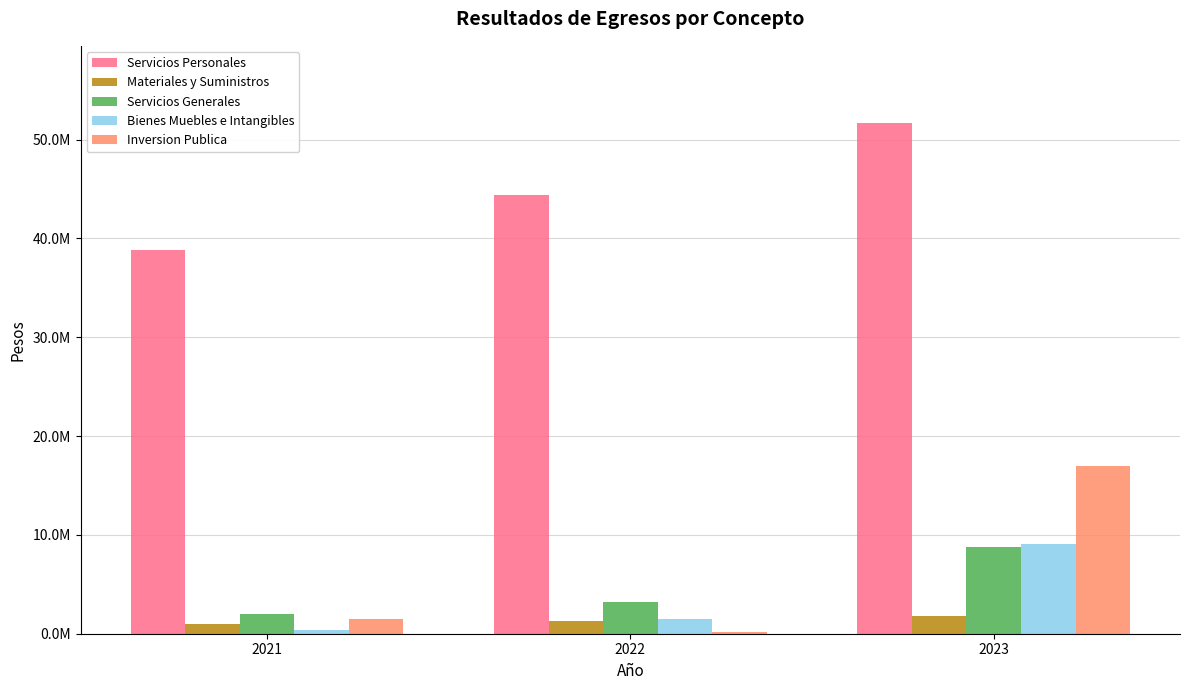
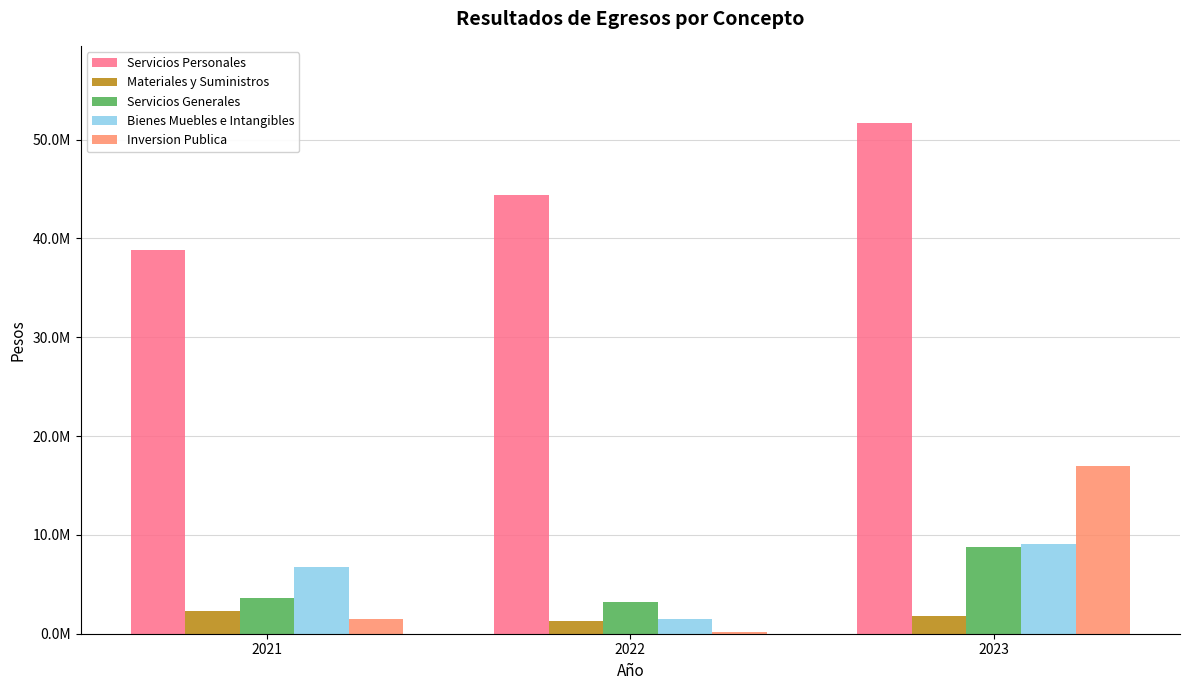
  {
    "Materiales y Suministros": {
-     "2021": 1000000,
+     "2021": 2000000,
      "2022": 1000000,
      "2023": 2000000
    },
    "Servicios Generales": {
-     "2021": 2000000,
+     "2021": 4000000,
      "2022": 3000000,
      "2023": 9000000
    },
    "Bienes Muebles e Intangibles": {
-     "2021": 0,
+     "2021": 7000000,
      "2022": 1000000,
      "2023": 9000000
    }
  }
